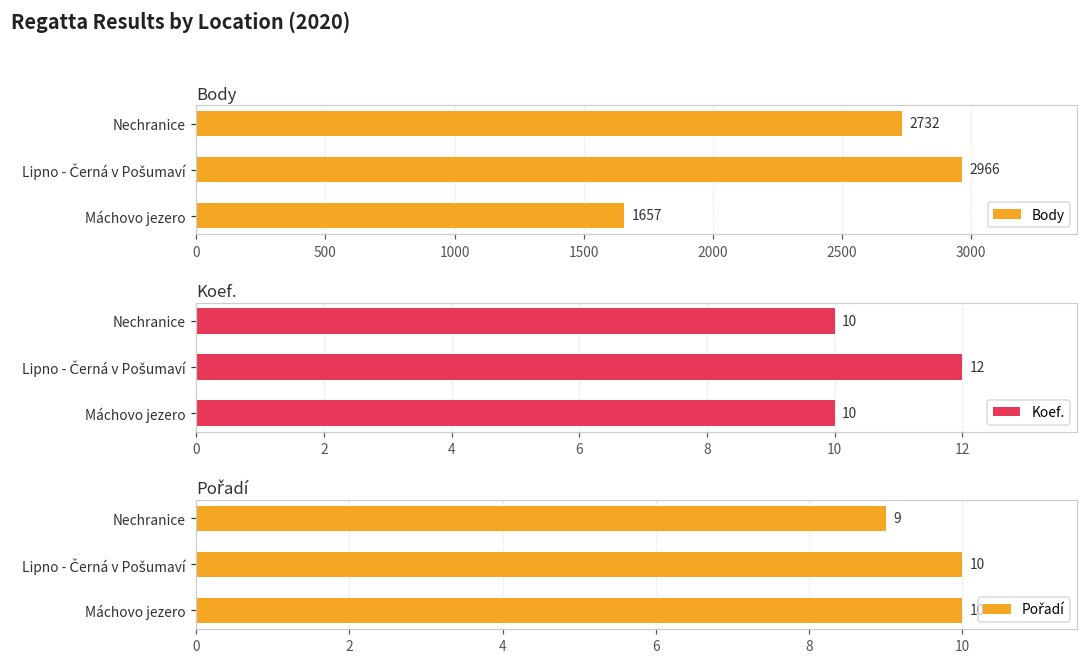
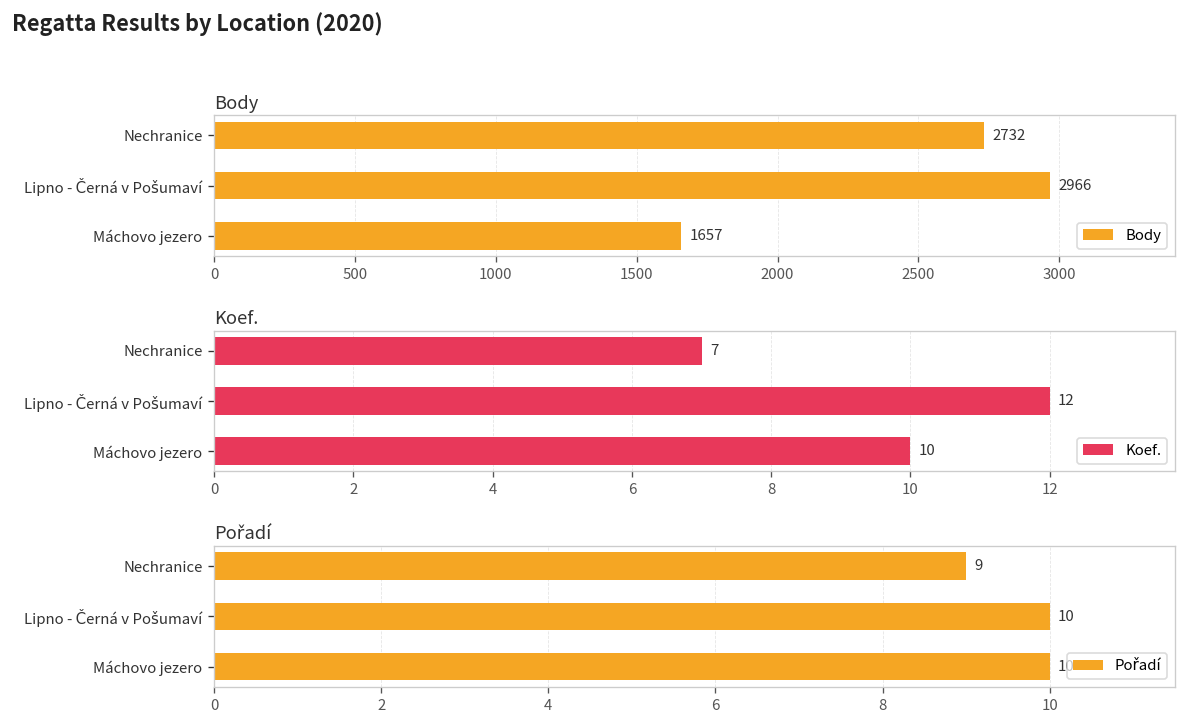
  {
    "Body": {
      "Nechranice": 2732,
      "Lipno - Černá v Pošumaví": 2966,
      "Máchovo jezero": 1657
    },
    "Koef.": {
-     "Nechranice": 10,
+     "Nechranice": 7,
      "Lipno - Černá v Pošumaví": 12,
      "Máchovo jezero": 10
    },
    "Pořadí": {
      "Nechranice": 9,
      "Lipno - Černá v Pošumaví": 10
    }
  }
